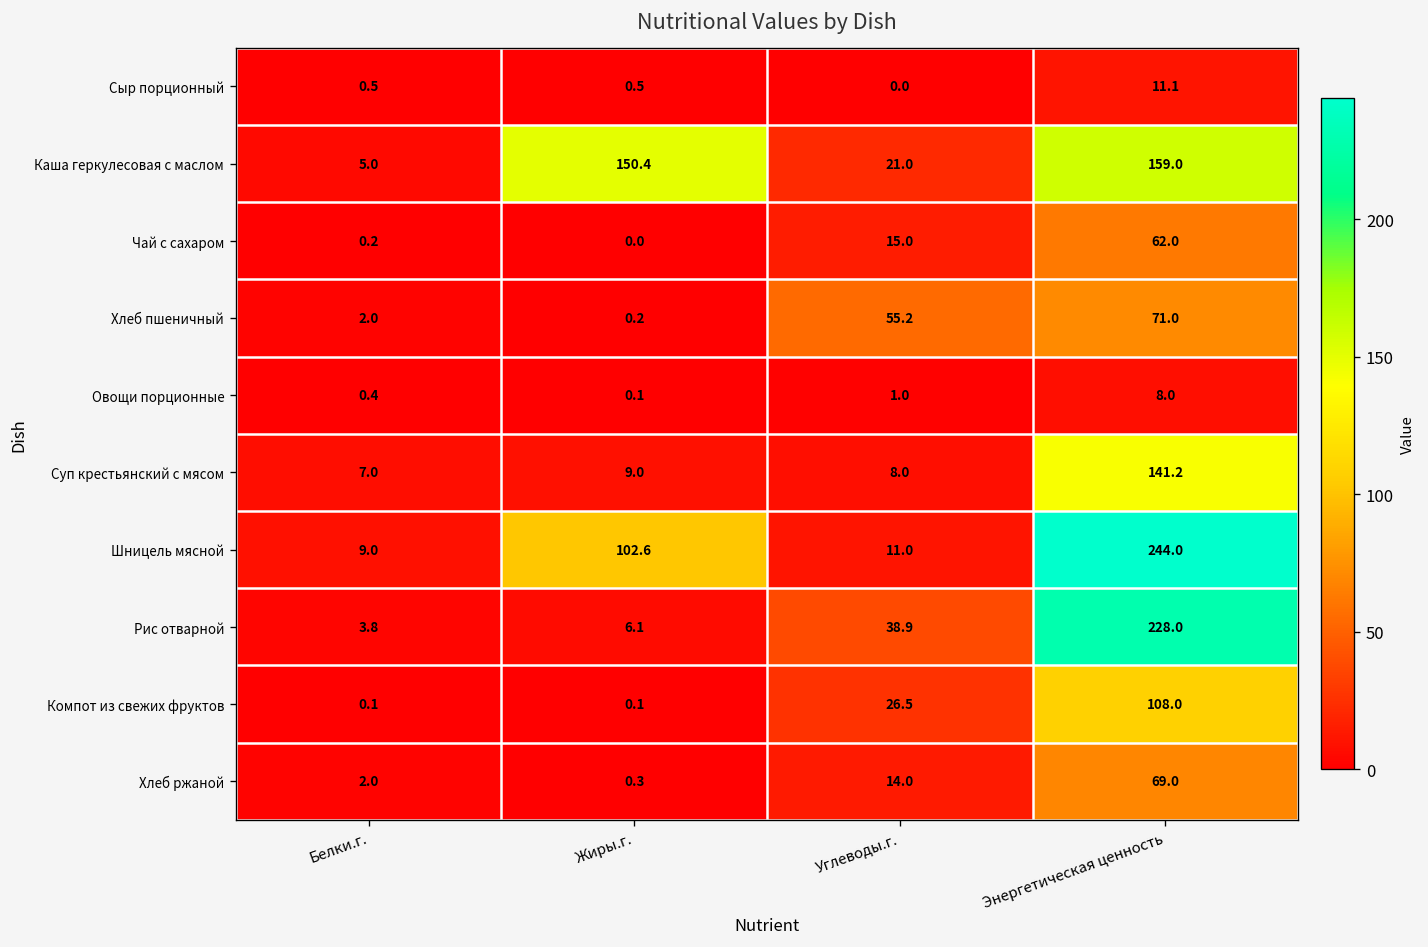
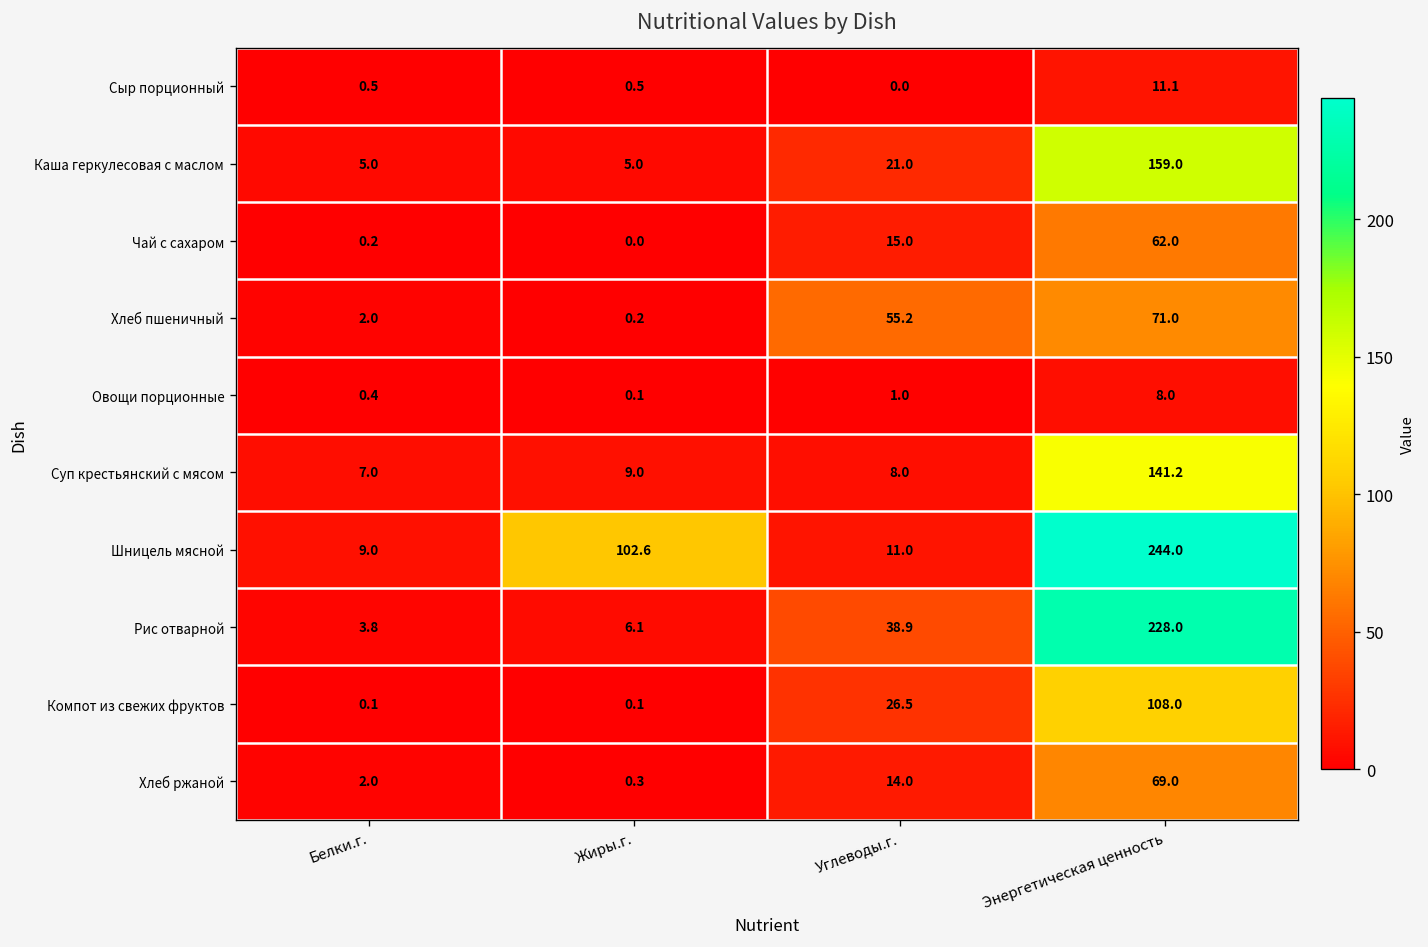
  {
    "Сыр порционный": {
      "Белки.г.": 0.5,
      "Жиры.г.": 0.5,
      "Углеводы.г.": 0.0,
      "Энергетическая ценность": 11.1
    },
    "Каша геркулесовая с маслом": {
      "Белки.г.": 5.0,
-     "Жиры.г.": 150.4,
+     "Жиры.г.": 5.0,
      "Углеводы.г.": 21.0,
      "Энергетическая ценность": 159.0
    },
    "Чай с сахаром": {
      "Белки.г.": 0.2,
      "Жиры.г.": 0.0,
      "Углеводы.г.": 15.0,
      "Энергетическая ценность": 62.0
    },
    "Хлеб пшеничный": {
      "Белки.г.": 2.0,
      "Жиры.г.": 0.2,
      "Углеводы.г.": 55.2,
      "Энергетическая ценность": 71.0
    },
    "Овощи порционные": {
      "Белки.г.": 0.4,
      "Жиры.г.": 0.1,
      "Углеводы.г.": 1.0,
      "Энергетическая ценность": 8.0
    },
    "Суп крестьянский с мясом": {
      "Белки.г.": 7.0,
      "Жиры.г.": 9.0,
      "Углеводы.г.": 8.0,
      "Энергетическая ценность": 141.2
    },
    "Шницель мясной": {
      "Белки.г.": 9.0,
      "Жиры.г.": 102.6,
      "Углеводы.г.": 11.0,
      "Энергетическая ценность": 244.0
    },
    "Рис отварной": {
      "Белки.г.": 3.8,
      "Жиры.г.": 6.1,
      "Углеводы.г.": 38.9,
      "Энергетическая ценность": 228.0
    },
    "Компот из свежих фруктов": {
      "Белки.г.": 0.1,
      "Жиры.г.": 0.1,
      "Углеводы.г.": 26.5,
      "Энергетическая ценность": 108.0
    },
    "Хлеб ржаной": {
      "Белки.г.": 2.0,
      "Жиры.г.": 0.3,
      "Углеводы.г.": 14.0,
      "Энергетическая ценность": 69.0
    }
  }
